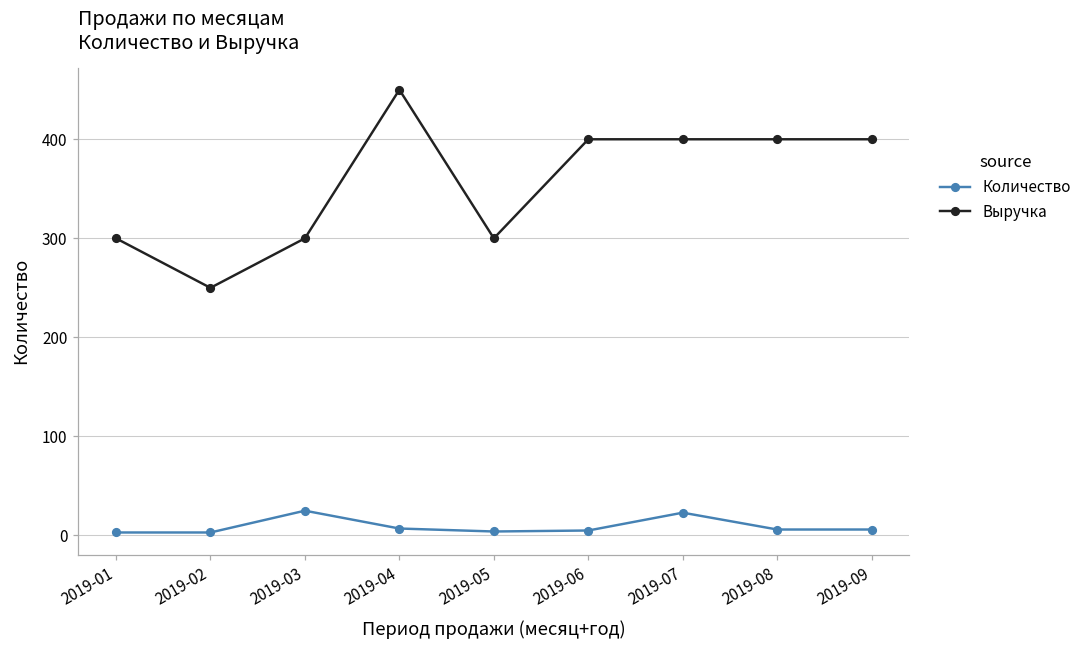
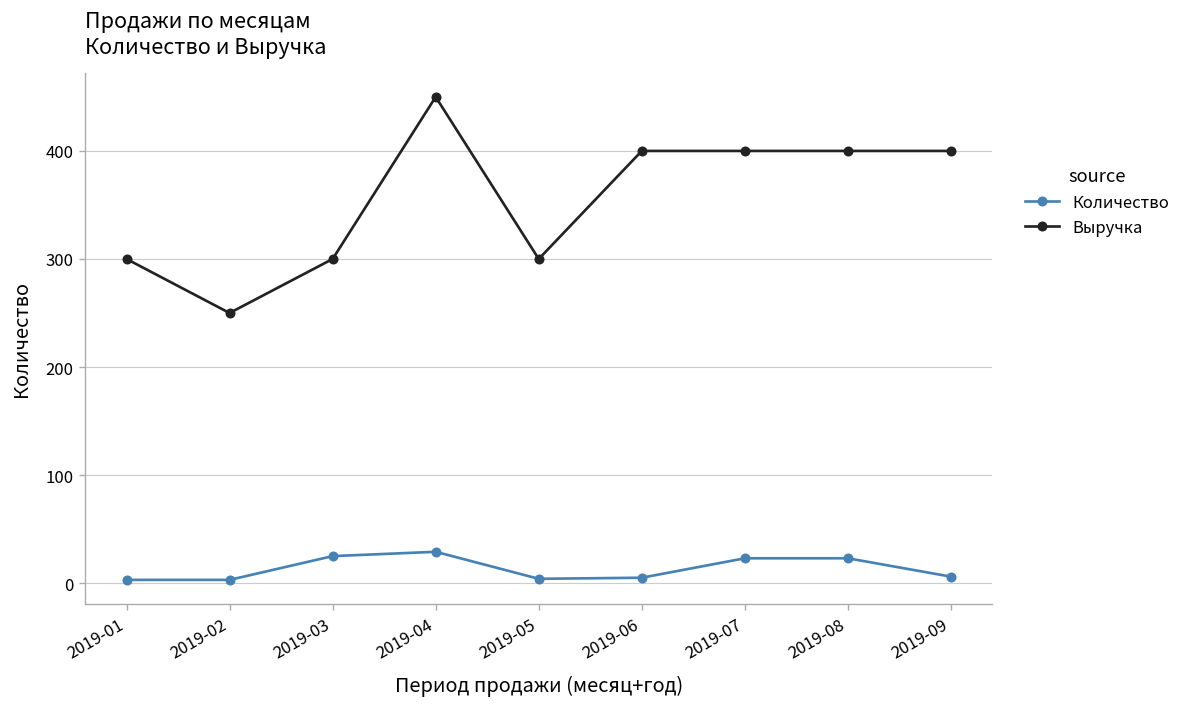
  {
    "Количество": {
      "2019-01": 0,
      "2019-02": 0,
      "2019-03": 30,
-     "2019-04": 10,
+     "2019-04": 30,
      "2019-05": 0,
      "2019-06": 10,
      "2019-07": 20,
-     "2019-08": 10,
+     "2019-08": 20,
      "2019-09": 10
    },
    "Выручка": {
      "2019-01": 300,
      "2019-02": 250,
      "2019-03": 300,
      "2019-04": 450,
      "2019-05": 300,
      "2019-06": 400,
      "2019-07": 400,
      "2019-08": 400,
      "2019-09": 400
    }
  }
